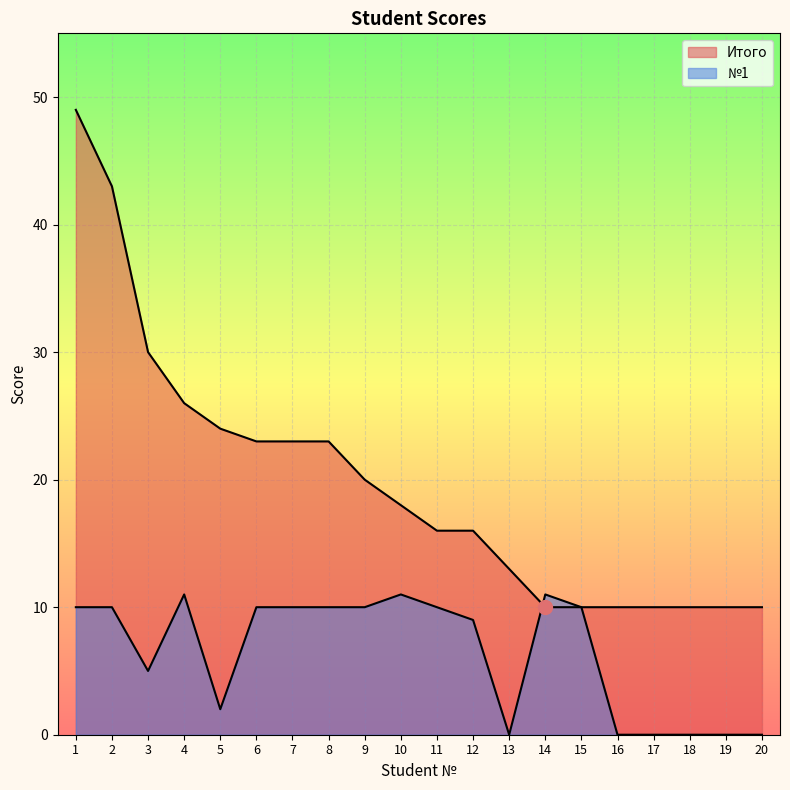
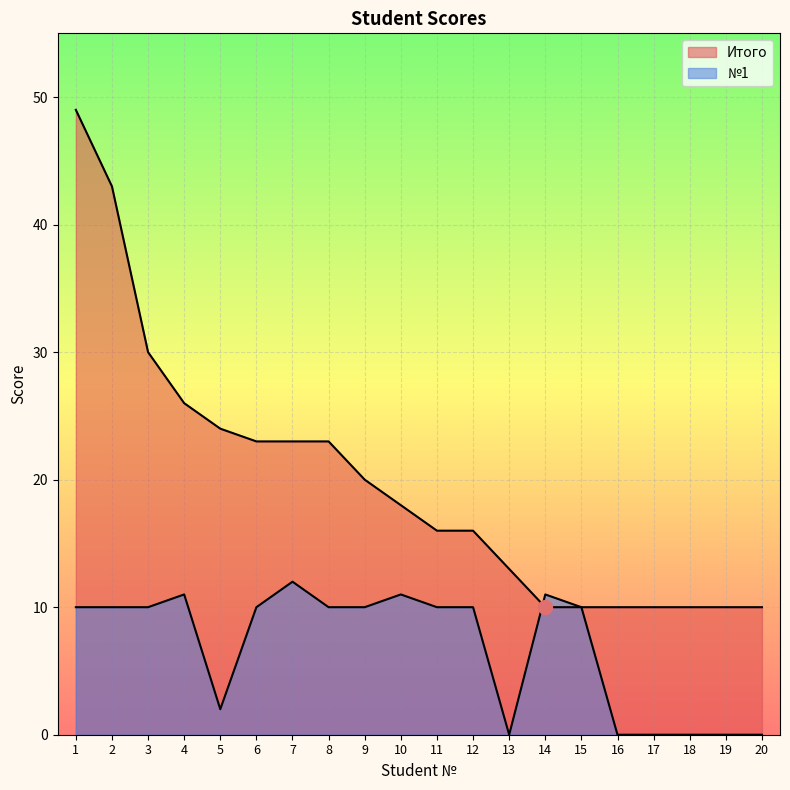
  {
    "№1": {
      "1": 10,
      "2": 10,
-     "3": 5,
+     "3": 10,
      "4": 11,
      "5": 2,
      "6": 10,
-     "7": 10,
+     "7": 12,
      "8": 10,
      "9": 10,
      "10": 11,
      "11": 10,
-     "12": 9,
+     "12": 10,
      "13": 0,
      "14": 11,
      "16": 0,
      "17": 0,
      "18": 0,
      "19": 0,
      "20": 0
    }
  }
